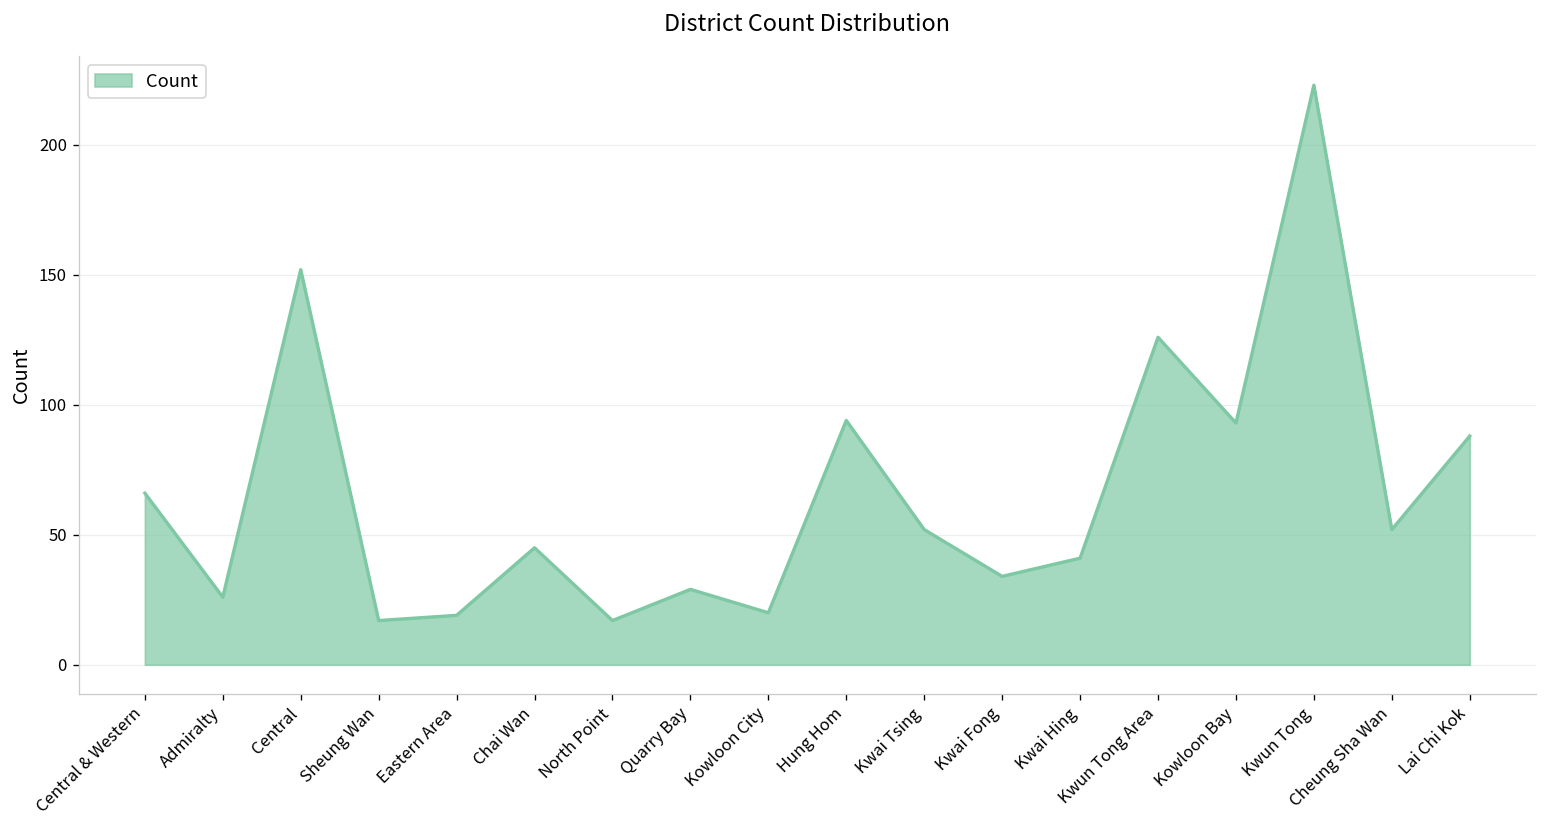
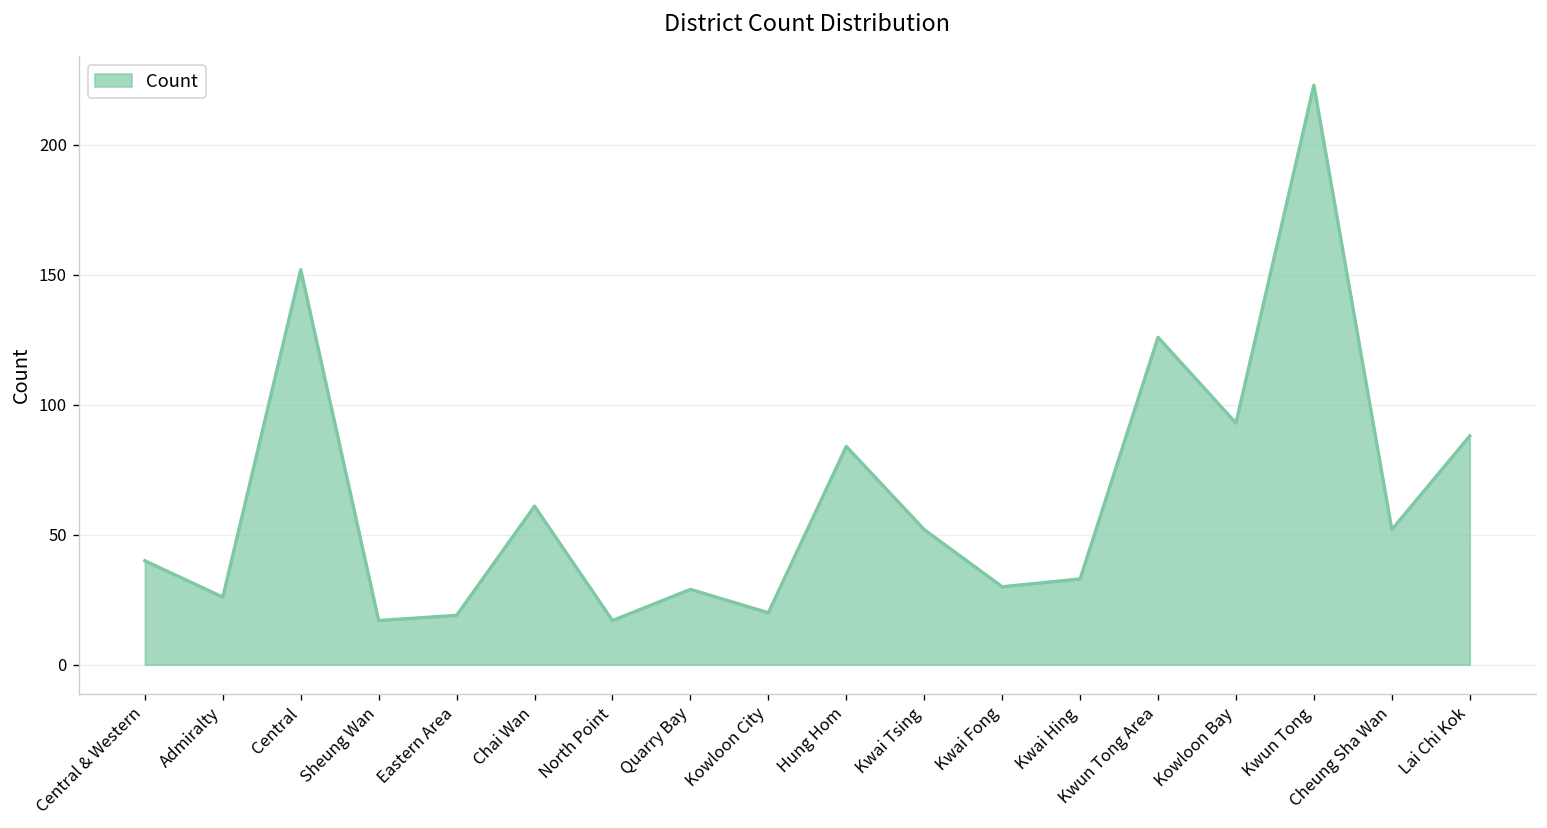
  {
-   "Central & Western": 66,
+   "Central & Western": 40,
    "Admiralty": 26,
    "Central": 152,
    "Sheung Wan": 17,
    "Eastern Area": 19,
-   "Chai Wan": 45,
+   "Chai Wan": 61,
    "North Point": 17,
    "Quarry Bay": 29,
    "Kowloon City": 20,
-   "Hung Hom": 94,
+   "Hung Hom": 84,
    "Kwai Tsing": 52,
-   "Kwai Fong": 34,
-   "Kwai Hing": 41,
+   "Kwai Fong": 30,
+   "Kwai Hing": 33,
    "Kwun Tong Area": 126,
    "Kowloon Bay": 93,
    "Kwun Tong": 223,
    "Cheung Sha Wan": 52,
    "Lai Chi Kok": 88
  }
